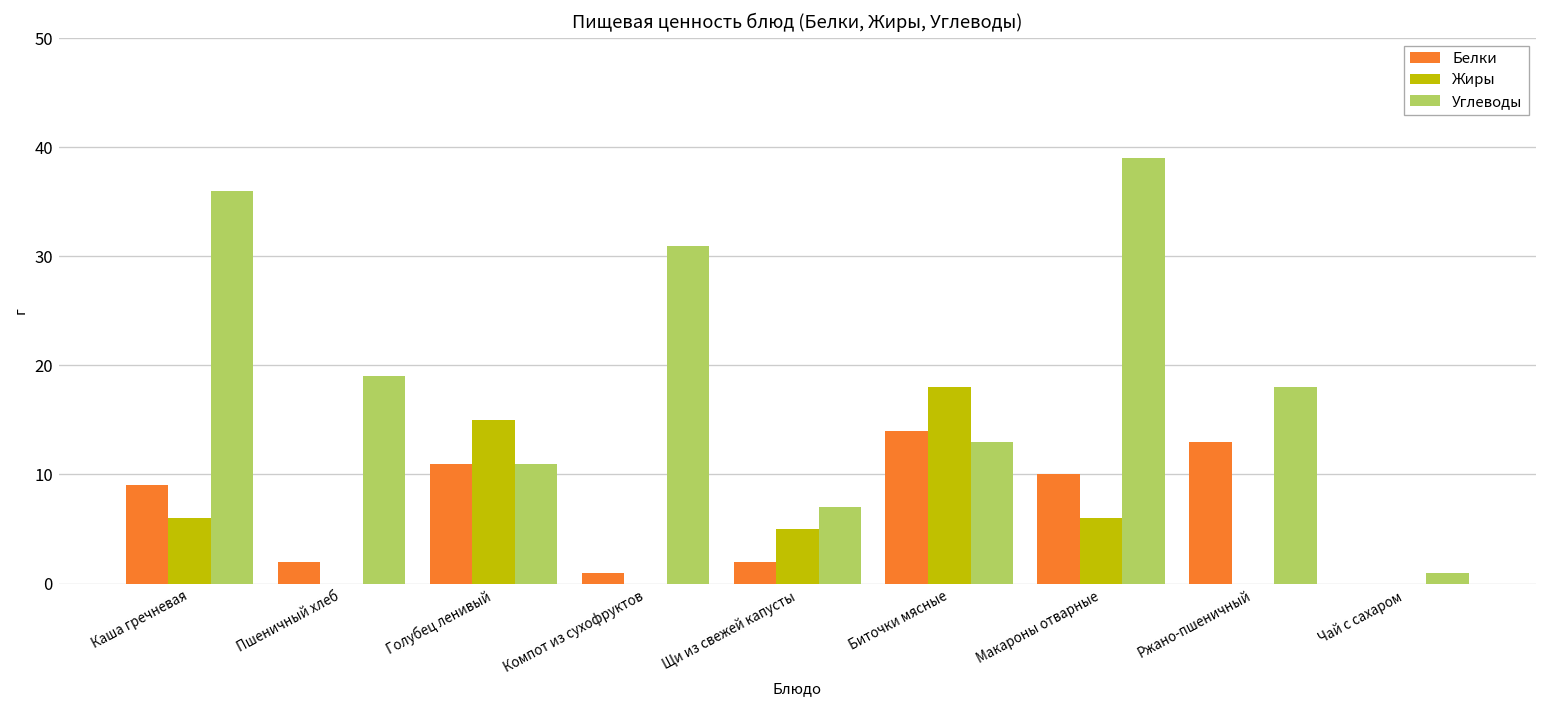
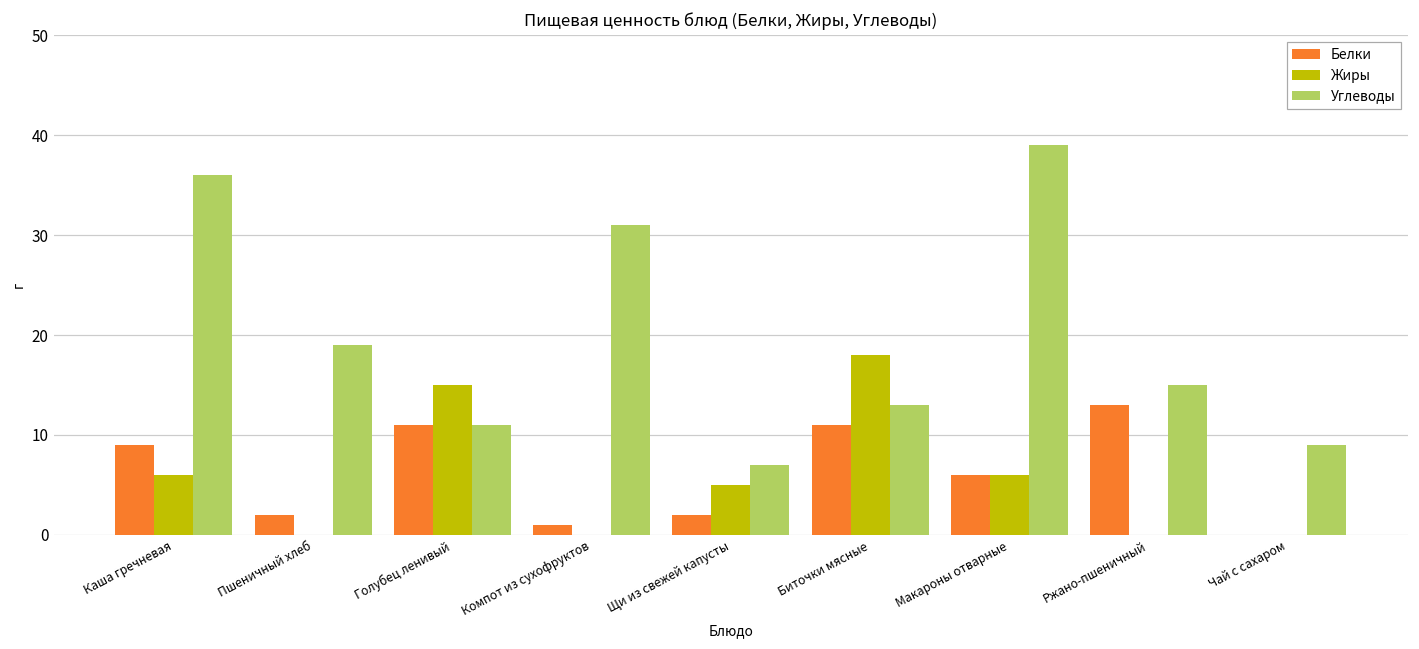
  {
    "Белки": {
      "Каша гречневая": 9,
      "Пшеничный хлеб": 2,
      "Голубец ленивый": 11,
      "Компот из сухофруктов": 1,
      "Щи из свежей капусты": 2,
-     "Биточки мясные": 14,
-     "Макароны отварные": 10,
+     "Биточки мясные": 11,
+     "Макароны отварные": 6,
      "Ржано-пшеничный": 13,
      "Чай с сахаром": 0
    },
    "Жиры": {
      "Каша гречневая": 6,
      "Пшеничный хлеб": 0,
      "Голубец ленивый": 15,
      "Компот из сухофруктов": 0,
      "Щи из свежей капусты": 5,
      "Биточки мясные": 18,
      "Макароны отварные": 6,
      "Ржано-пшеничный": 0,
      "Чай с сахаром": 0
    },
    "Углеводы": {
      "Каша гречневая": 36,
      "Пшеничный хлеб": 19,
      "Голубец ленивый": 11,
      "Компот из сухофруктов": 31,
      "Щи из свежей капусты": 7,
      "Биточки мясные": 13,
      "Макароны отварные": 39,
-     "Ржано-пшеничный": 18,
-     "Чай с сахаром": 1
+     "Ржано-пшеничный": 15,
+     "Чай с сахаром": 9
    }
  }
